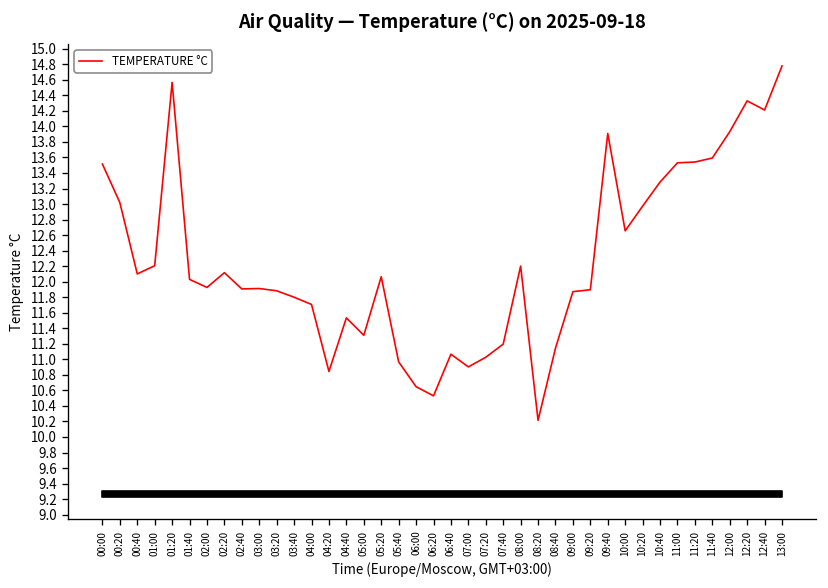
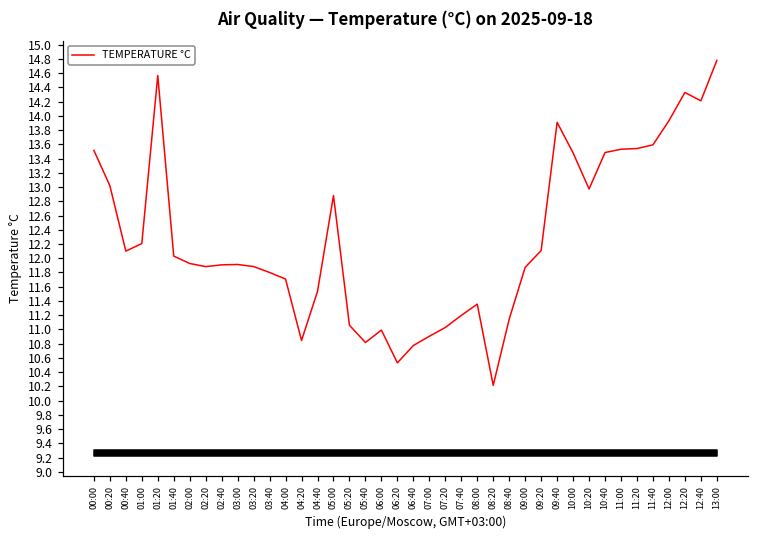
  {
    "TEMPERATURE °C": {
      "00:00": 13.5,
      "00:20": 13.0,
      "00:40": 12.1,
      "01:00": 12.2,
      "01:20": 14.6,
      "01:40": 12.0,
      "02:00": 11.9,
-     "02:20": 12.1,
+     "02:20": 11.9,
      "02:40": 11.9,
      "03:00": 11.9,
      "03:20": 11.9,
      "03:40": 11.8,
      "04:00": 11.7,
      "04:20": 10.8,
      "04:40": 11.5,
-     "05:00": 11.3,
-     "05:20": 12.1,
-     "05:40": 11.0,
-     "06:00": 10.6,
+     "05:00": 12.9,
+     "05:20": 11.1,
+     "05:40": 10.8,
+     "06:00": 11.0,
      "06:20": 10.5,
-     "06:40": 11.1,
+     "06:40": 10.8,
      "07:00": 10.9,
      "07:20": 11.0,
      "07:40": 11.2,
-     "08:00": 12.2,
+     "08:00": 11.4,
      "08:20": 10.2,
      "08:40": 11.1,
      "09:00": 11.9,
-     "09:20": 11.9,
+     "09:20": 12.1,
      "09:40": 13.9,
-     "10:00": 12.7,
+     "10:00": 13.5,
      "10:20": 13.0,
-     "10:40": 13.3,
+     "10:40": 13.5,
      "11:00": 13.5,
      "11:20": 13.5,
      "11:40": 13.6,
      "12:00": 13.9,
      "12:20": 14.3,
      "12:40": 14.2,
      "13:00": 14.8
    }
  }
